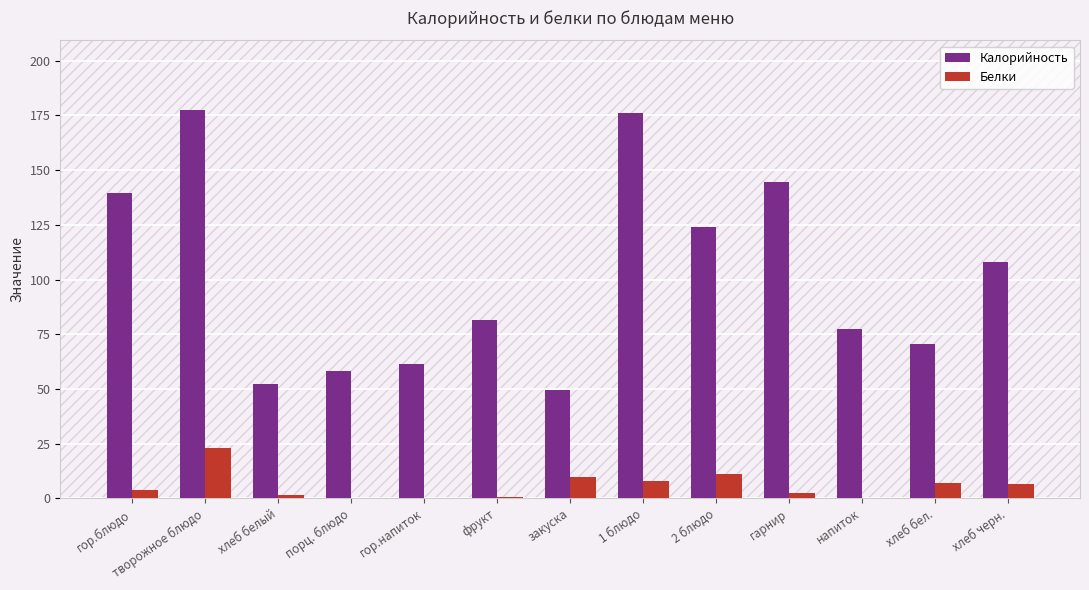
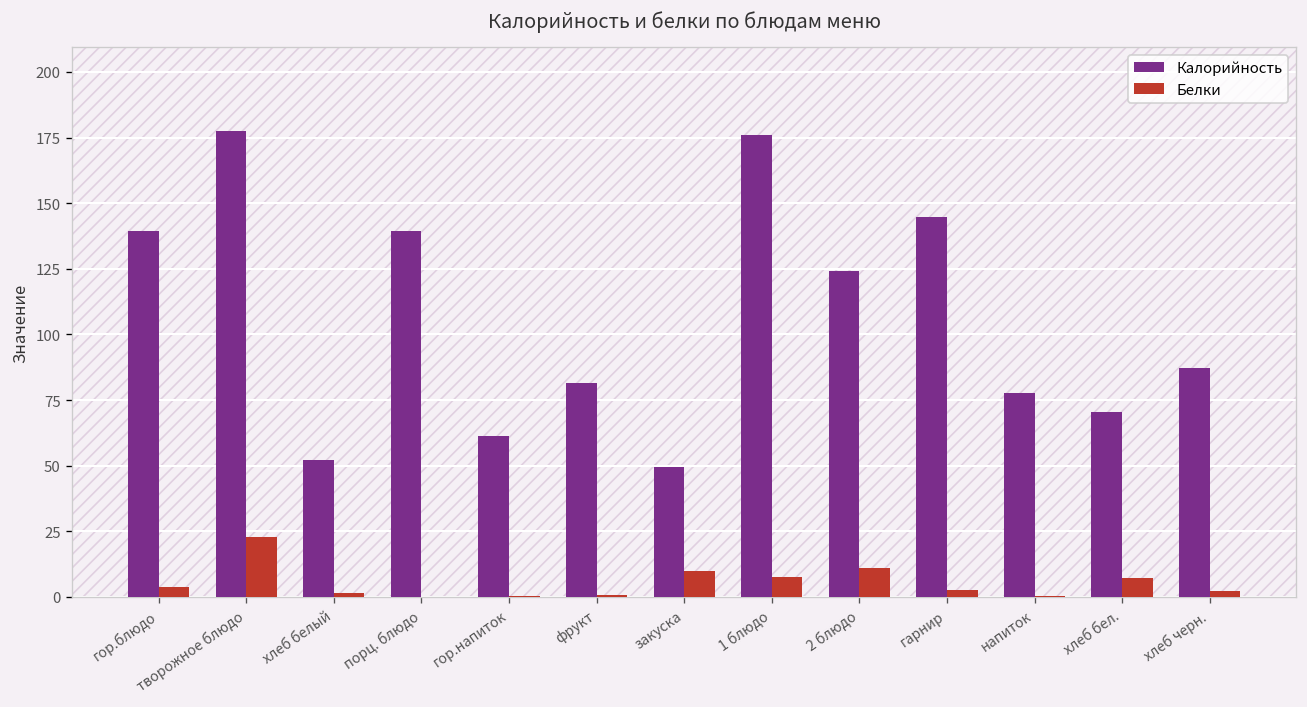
  {
    "Калорийность": {
      "гор.блюдо": 140,
      "творожное блюдо": 177,
      "хлеб белый": 52,
-     "порц. блюдо": 58,
+     "порц. блюдо": 139,
      "гор.напиток": 61,
      "фрукт": 82,
      "закуска": 50,
      "1 блюдо": 176,
      "2 блюдо": 124,
      "гарнир": 145,
      "напиток": 78,
      "хлеб бел.": 70,
-     "хлеб черн.": 108
+     "хлеб черн.": 87
    },
    "Белки": {
      "гор.блюдо": 4,
      "творожное блюдо": 23,
      "хлеб белый": 2,
      "закуска": 10,
      "1 блюдо": 8,
      "2 блюдо": 11,
      "гарнир": 3,
      "хлеб бел.": 7,
-     "хлеб черн.": 7
+     "хлеб черн.": 2
    }
  }
